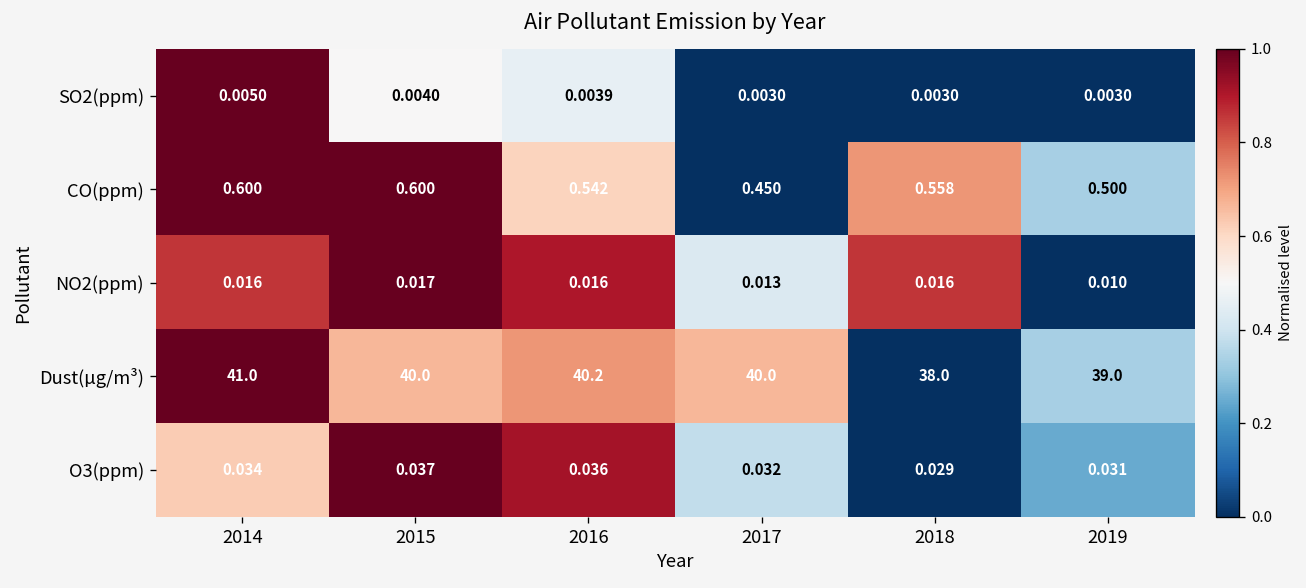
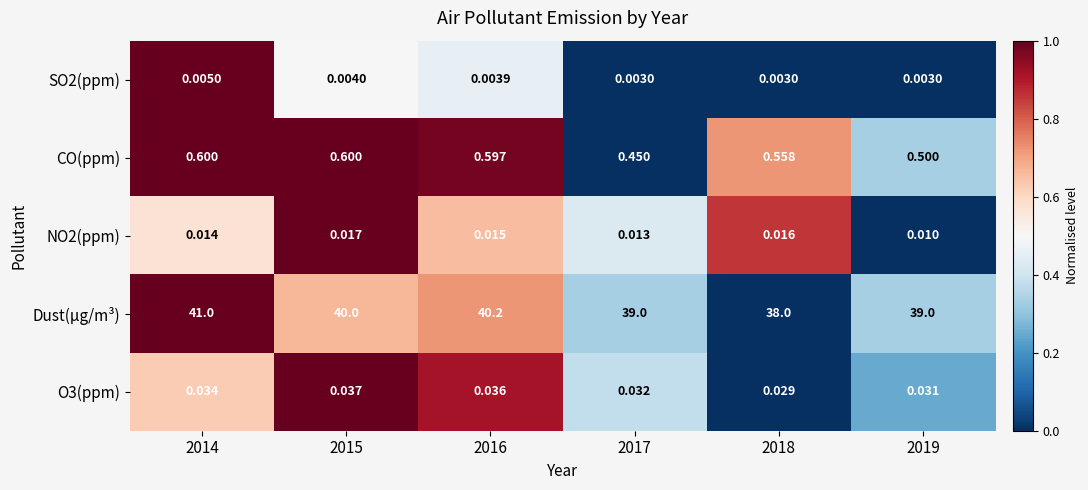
  {
    "SO2(ppm)": {
      "2014": 0.0050,
      "2015": 0.0040,
      "2016": 0.0039,
      "2017": 0.0030,
      "2018": 0.0030,
      "2019": 0.0030
    },
    "CO(ppm)": {
      "2014": 0.600,
      "2015": 0.600,
-     "2016": 0.542,
+     "2016": 0.597,
      "2017": 0.450,
      "2018": 0.558,
      "2019": 0.500
    },
    "NO2(ppm)": {
-     "2014": 0.016,
+     "2014": 0.014,
      "2015": 0.017,
-     "2016": 0.016,
+     "2016": 0.015,
      "2017": 0.013,
      "2018": 0.016,
      "2019": 0.010
    },
    "Dust(µg/m³)": {
      "2014": 41.0,
      "2015": 40.0,
      "2016": 40.2,
-     "2017": 40.0,
+     "2017": 39.0,
      "2018": 38.0,
      "2019": 39.0
    },
    "O3(ppm)": {
      "2014": 0.034,
      "2015": 0.037,
      "2016": 0.036,
      "2017": 0.032,
      "2018": 0.029,
      "2019": 0.031
    }
  }
